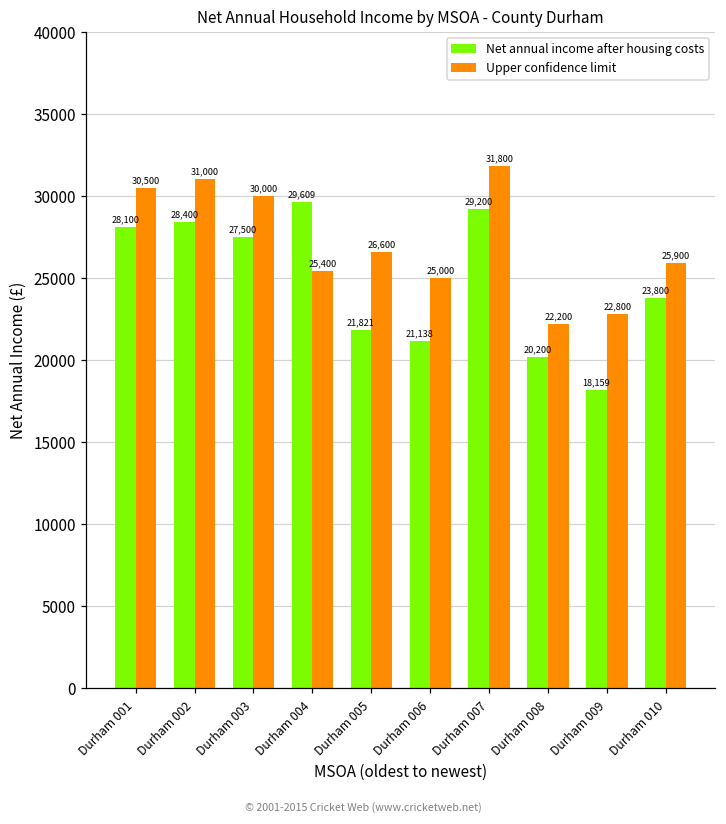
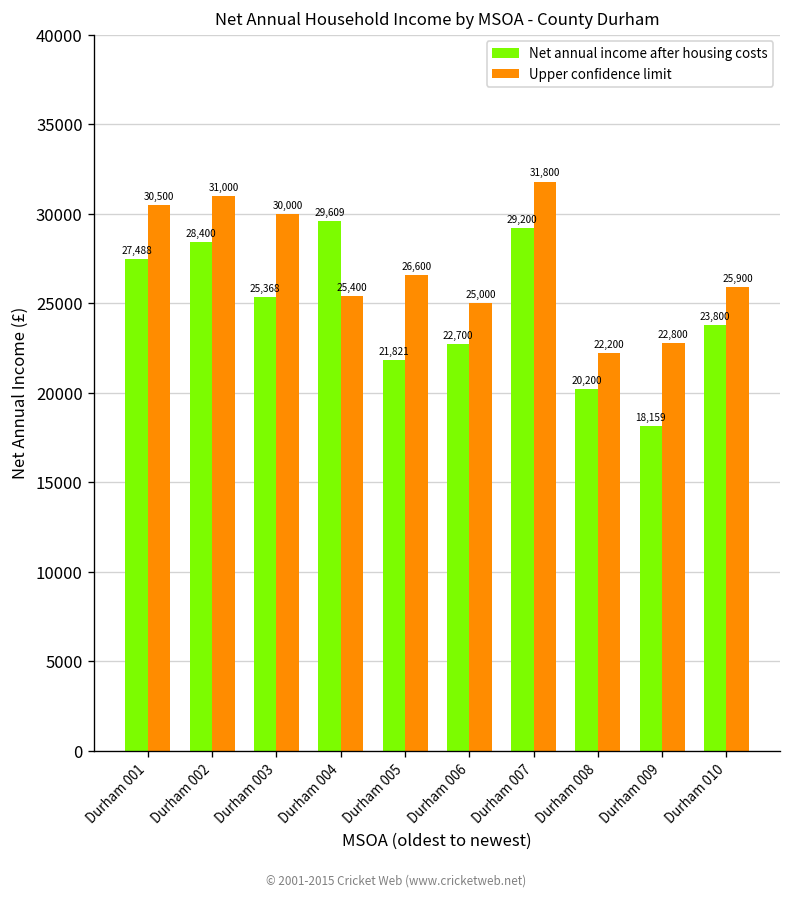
  {
    "Net annual income after housing costs": {
-     "Durham 001": "28,100",
+     "Durham 001": "27,488",
      "Durham 002": "28,400",
-     "Durham 003": "27,500",
+     "Durham 003": "25,368",
      "Durham 004": "29,609",
      "Durham 005": "21,821",
-     "Durham 006": "21,138",
+     "Durham 006": "22,700",
      "Durham 007": "29,200",
      "Durham 008": "20,200",
      "Durham 009": "18,159",
      "Durham 010": "23,800"
    },
    "Upper confidence limit": {
      "Durham 001": "30,500",
      "Durham 002": "31,000",
      "Durham 003": "30,000",
      "Durham 004": "25,400",
      "Durham 005": "26,600",
      "Durham 006": "25,000",
      "Durham 007": "31,800",
      "Durham 008": "22,200",
      "Durham 009": "22,800",
      "Durham 010": "25,900"
    }
  }
